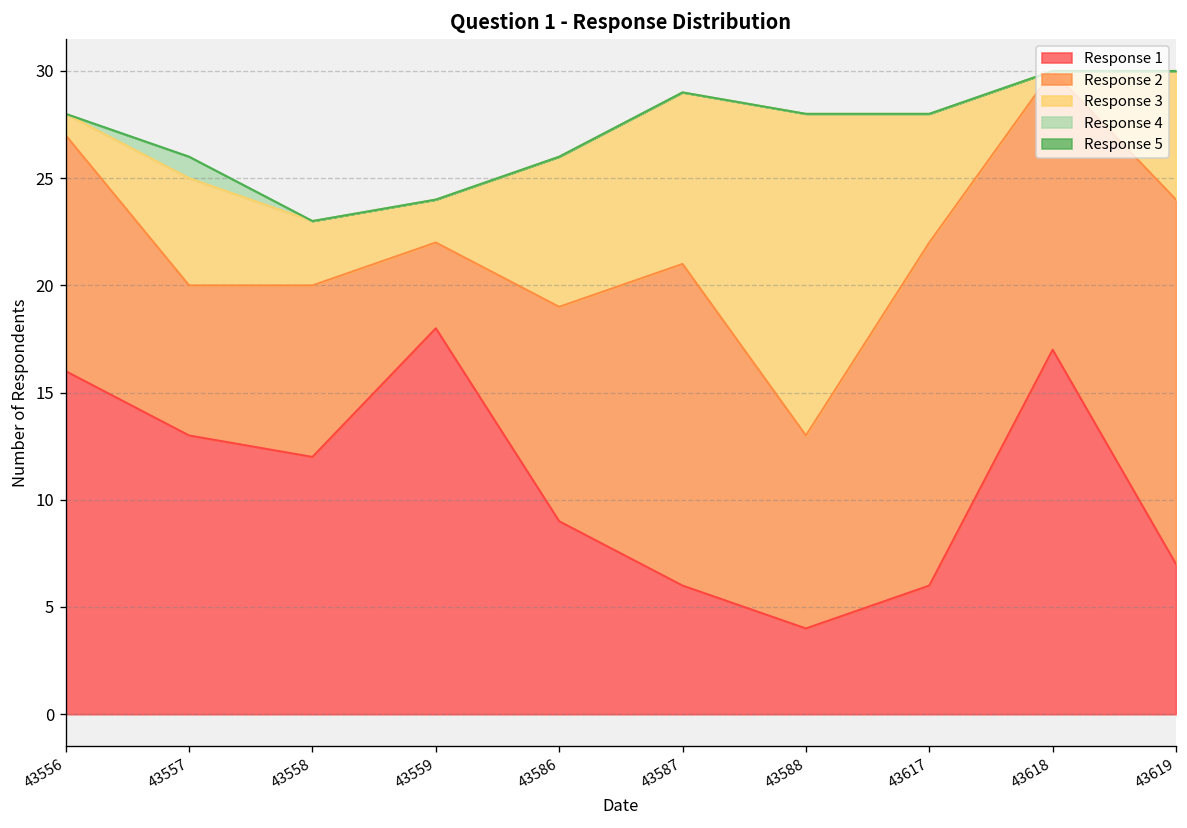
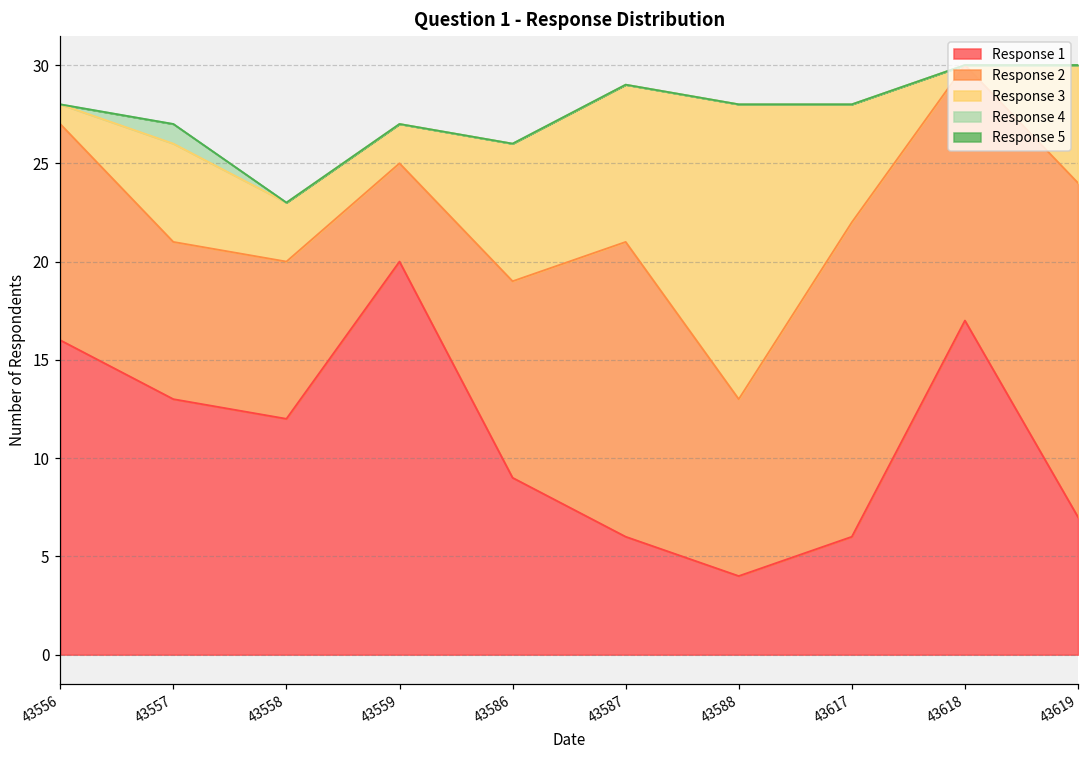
  {
    "Response 1": {
      "43556": 16,
      "43557": 13,
      "43558": 12,
-     "43559": 18,
+     "43559": 20,
      "43586": 9,
      "43587": 6,
      "43588": 4,
      "43617": 6,
      "43618": 17,
      "43619": 7
    },
    "Response 2": {
      "43556": 11,
-     "43557": 7,
+     "43557": 8,
      "43558": 8,
-     "43559": 4,
+     "43559": 5,
      "43586": 10,
      "43587": 15,
      "43588": 9,
      "43617": 16,
      "43619": 17
    },
    "Response 3": {
      "43557": 5
    }
  }
